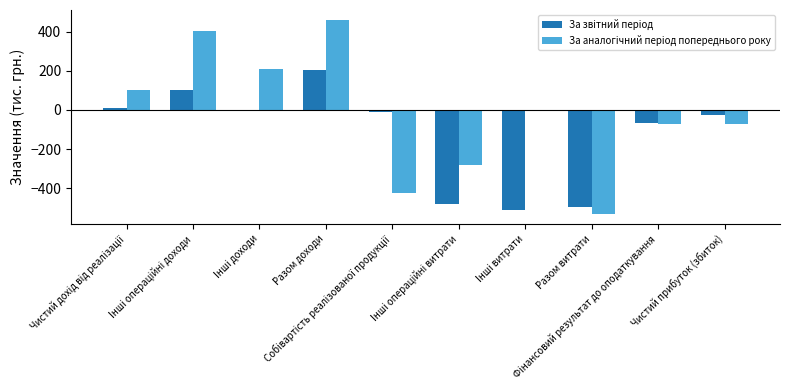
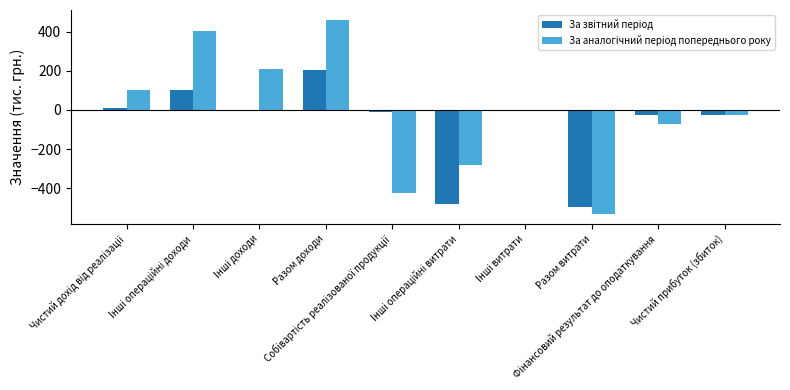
  {
    "За звітний період": {
      "Інші операційні доходи": 100,
      "Разом доходи": 210,
      "Собівартість реалізованої продукції": -10,
      "Інші операційні витрати": -480,
-     "Інші витрати": -510,
+     "Інші витрати": 0,
      "Разом витрати": -490,
-     "Фінансовий результат до оподаткування": -70,
+     "Фінансовий результат до оподаткування": -20,
      "Чистий прибуток (збиток)": -30
    },
    "За аналогічний період попереднього року": {
      "Чистий дохід від реалізації": 100,
      "Інші операційні доходи": 400,
      "Інші доходи": 210,
      "Разом доходи": 460,
      "Собівартість реалізованої продукції": -420,
      "Інші операційні витрати": -280,
      "Інші витрати": 0,
      "Разом витрати": -530,
      "Фінансовий результат до оподаткування": -70,
-     "Чистий прибуток (збиток)": -70
+     "Чистий прибуток (збиток)": -30
    }
  }
